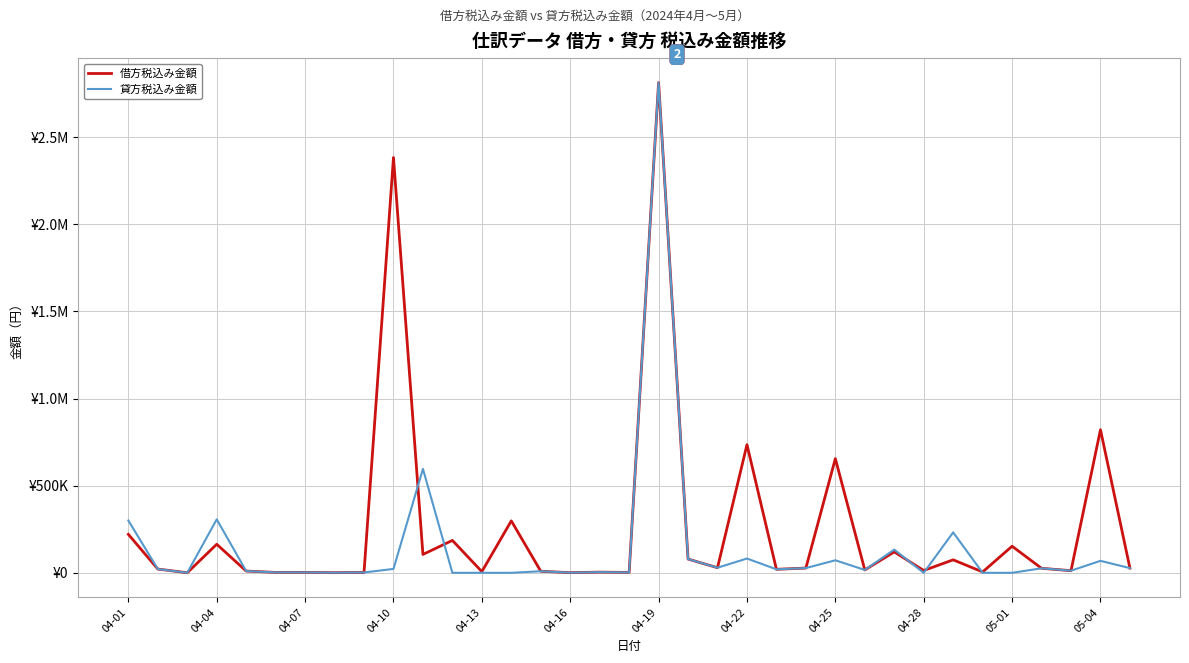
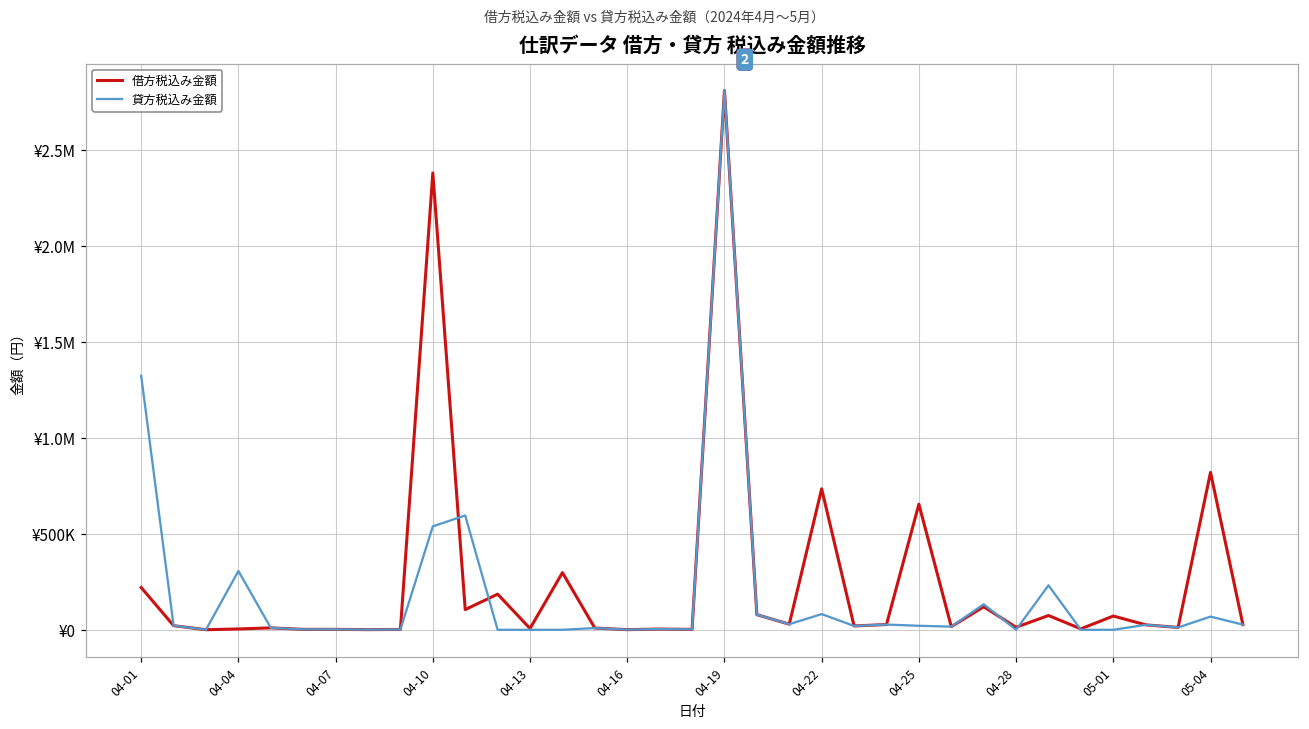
  {
    "借方税込み金額": {
      "04-01": "¥220000",
-     "04-04": "¥160000",
+     "04-04": "¥0",
      "04-10": "¥2380000",
      "04-22": "¥740000",
      "04-25": "¥660000",
-     "05-01": "¥150000",
+     "05-01": "¥70000",
      "05-04": "¥820000"
    },
    "貸方税込み金額": {
-     "04-01": "¥300000",
+     "04-01": "¥1320000",
      "04-04": "¥310000",
-     "04-10": "¥20000",
+     "04-10": "¥540000",
      "04-22": "¥80000",
-     "04-25": "¥70000",
+     "04-25": "¥20000",
      "05-01": "¥0",
      "05-04": "¥70000"
    }
  }
